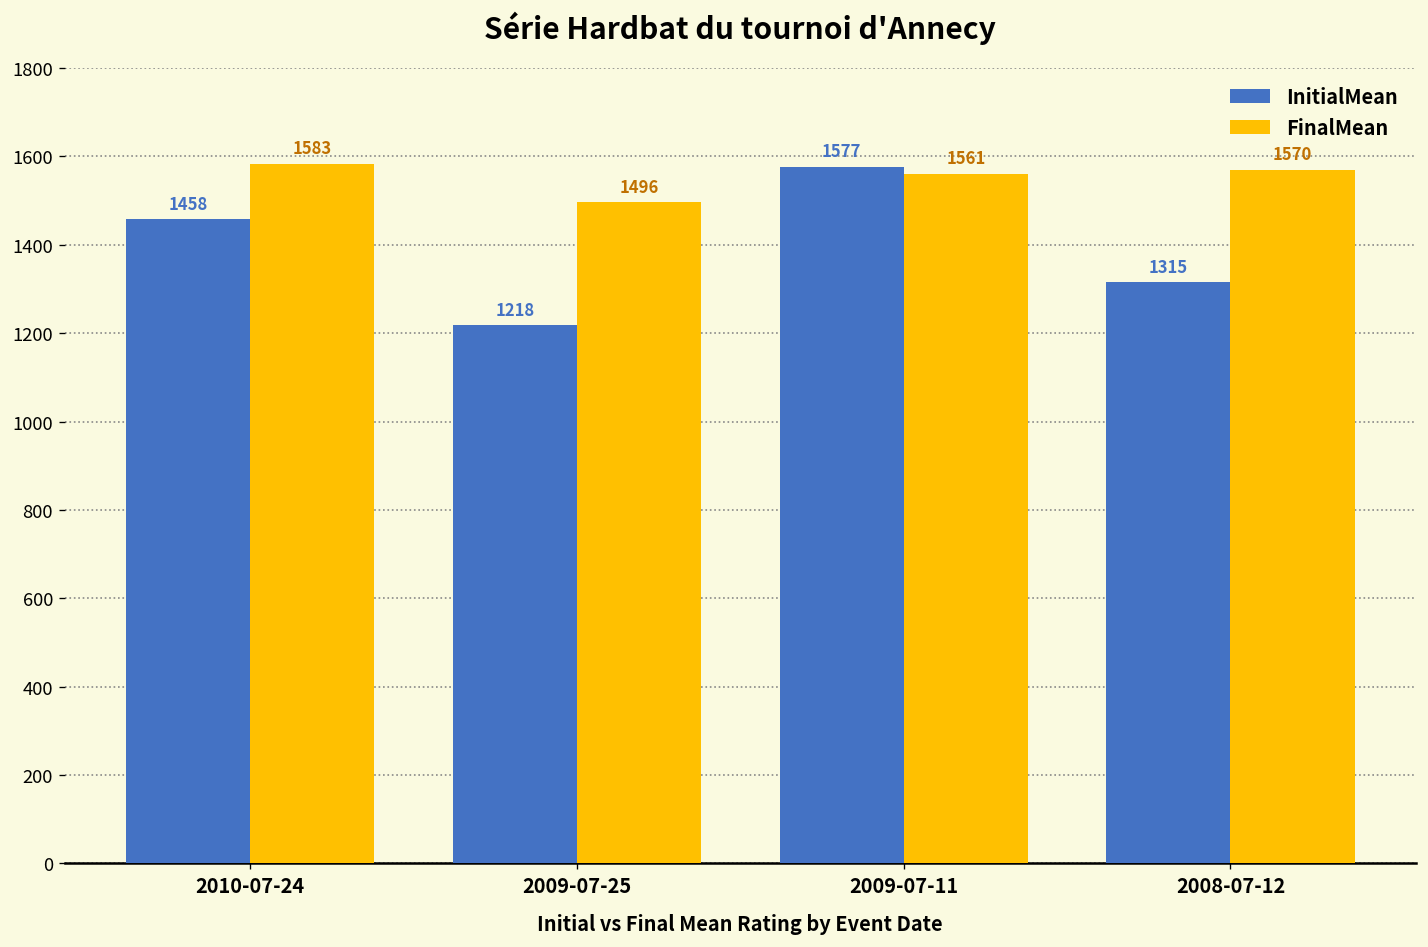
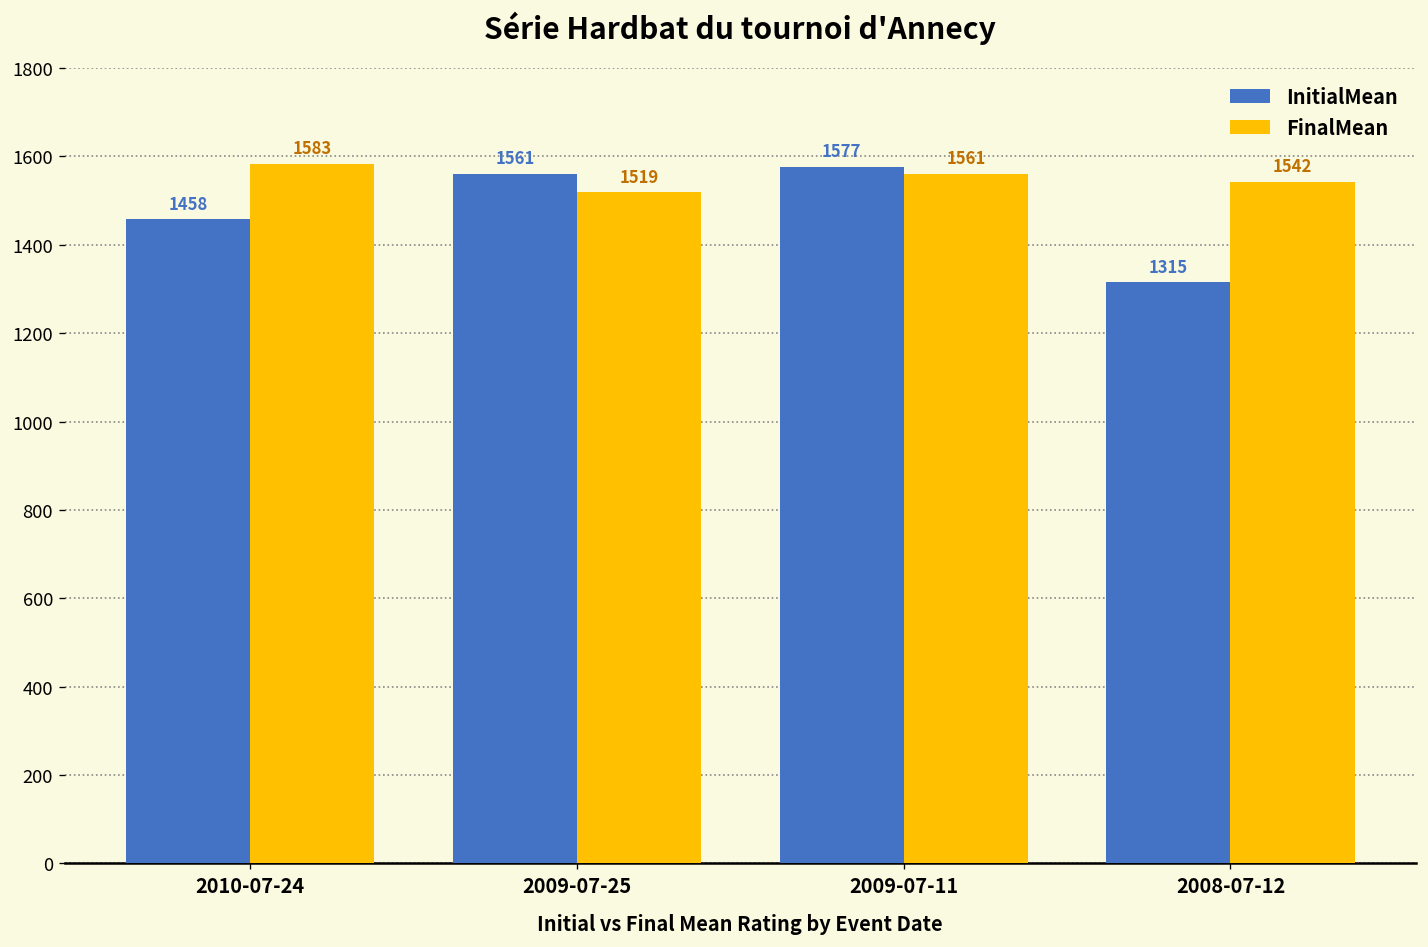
  {
    "InitialMean": {
      "2010-07-24": 1458,
-     "2009-07-25": 1218,
+     "2009-07-25": 1561,
      "2009-07-11": 1577,
      "2008-07-12": 1315
    },
    "FinalMean": {
      "2010-07-24": 1583,
-     "2009-07-25": 1496,
+     "2009-07-25": 1519,
      "2009-07-11": 1561,
-     "2008-07-12": 1570
+     "2008-07-12": 1542
    }
  }
